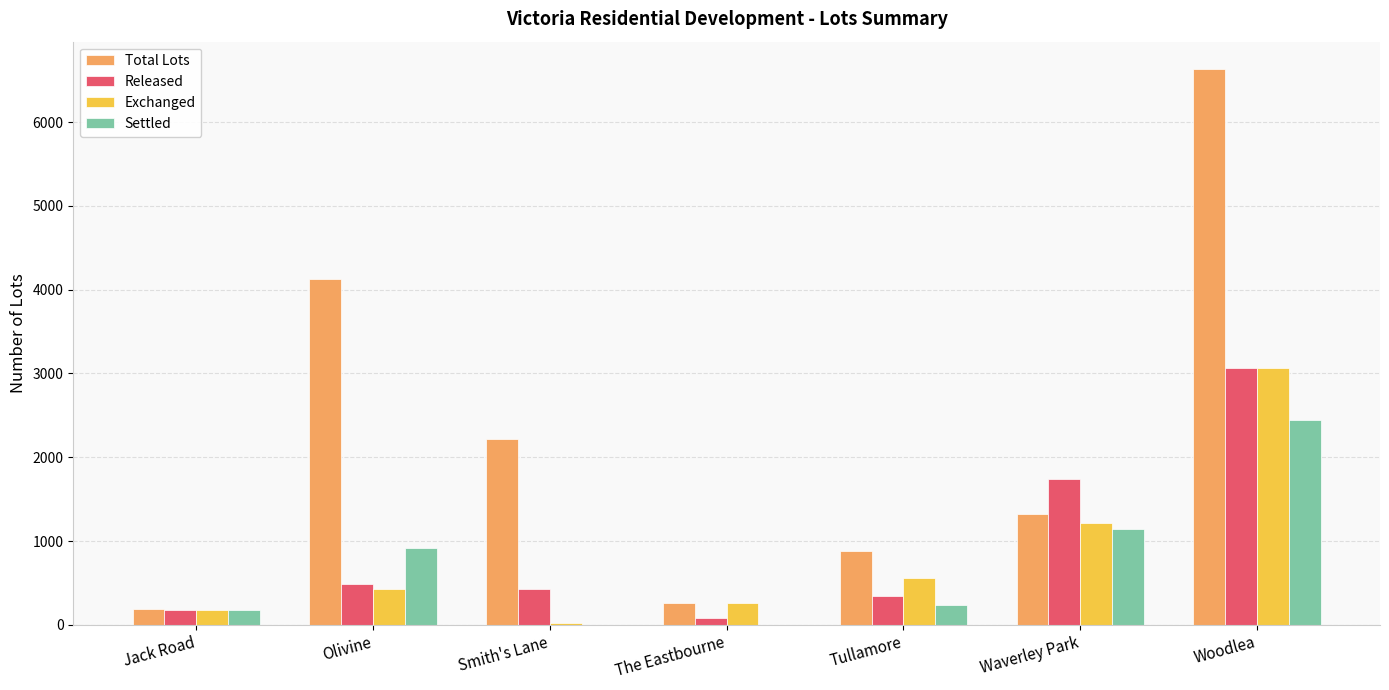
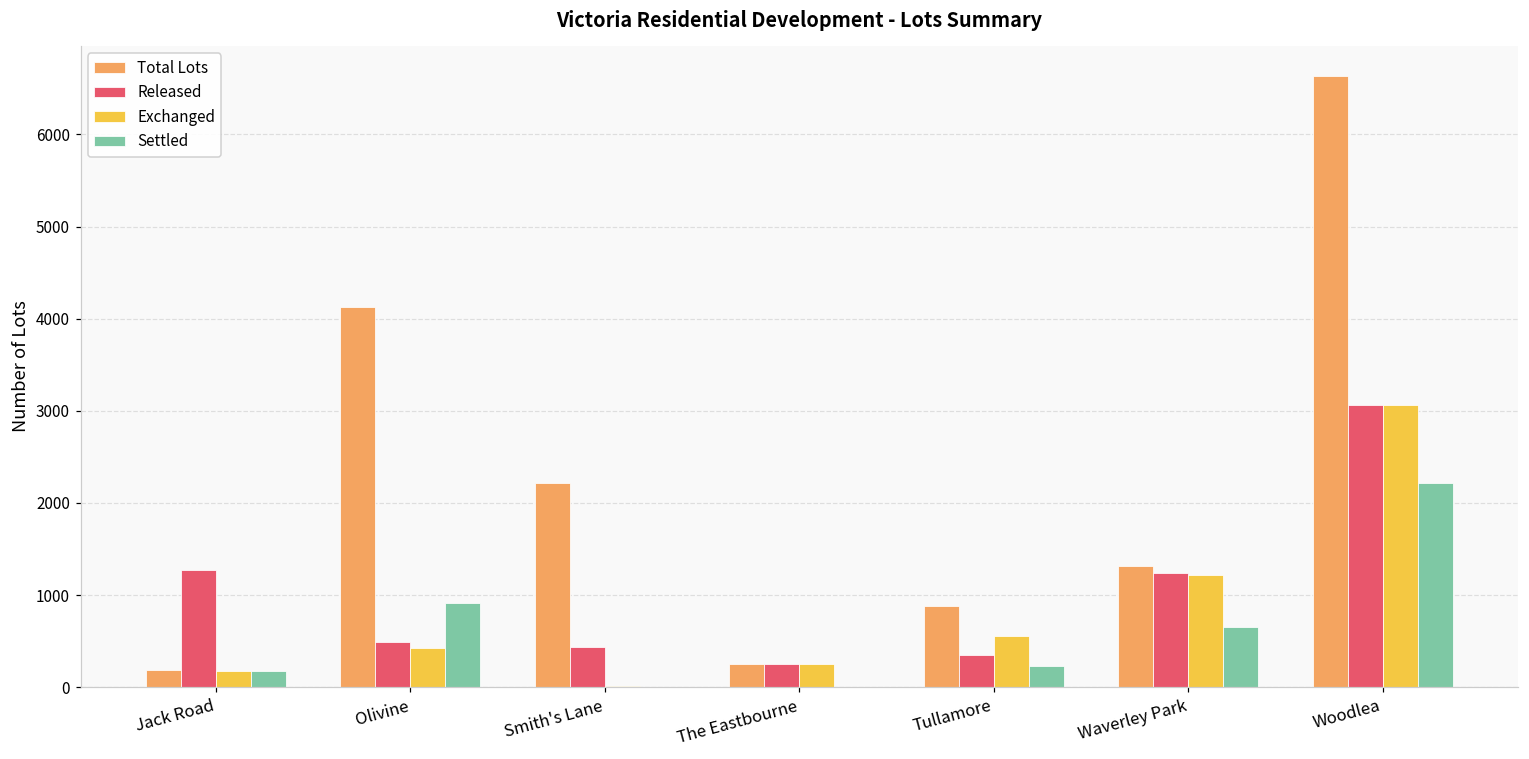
  {
    "Released": {
-     "Jack Road": 200,
+     "Jack Road": 1300,
      "Olivine": 500,
      "Smith's Lane": 400,
-     "The Eastbourne": 100,
+     "The Eastbourne": 300,
      "Tullamore": 300,
-     "Waverley Park": 1700,
+     "Waverley Park": 1200,
      "Woodlea": 3100
    },
    "Settled": {
      "Jack Road": 200,
      "Olivine": 900,
      "Smith's Lane": 0,
      "The Eastbourne": 0,
      "Tullamore": 200,
-     "Waverley Park": 1100,
-     "Woodlea": 2400
+     "Waverley Park": 700,
+     "Woodlea": 2200
    }
  }
